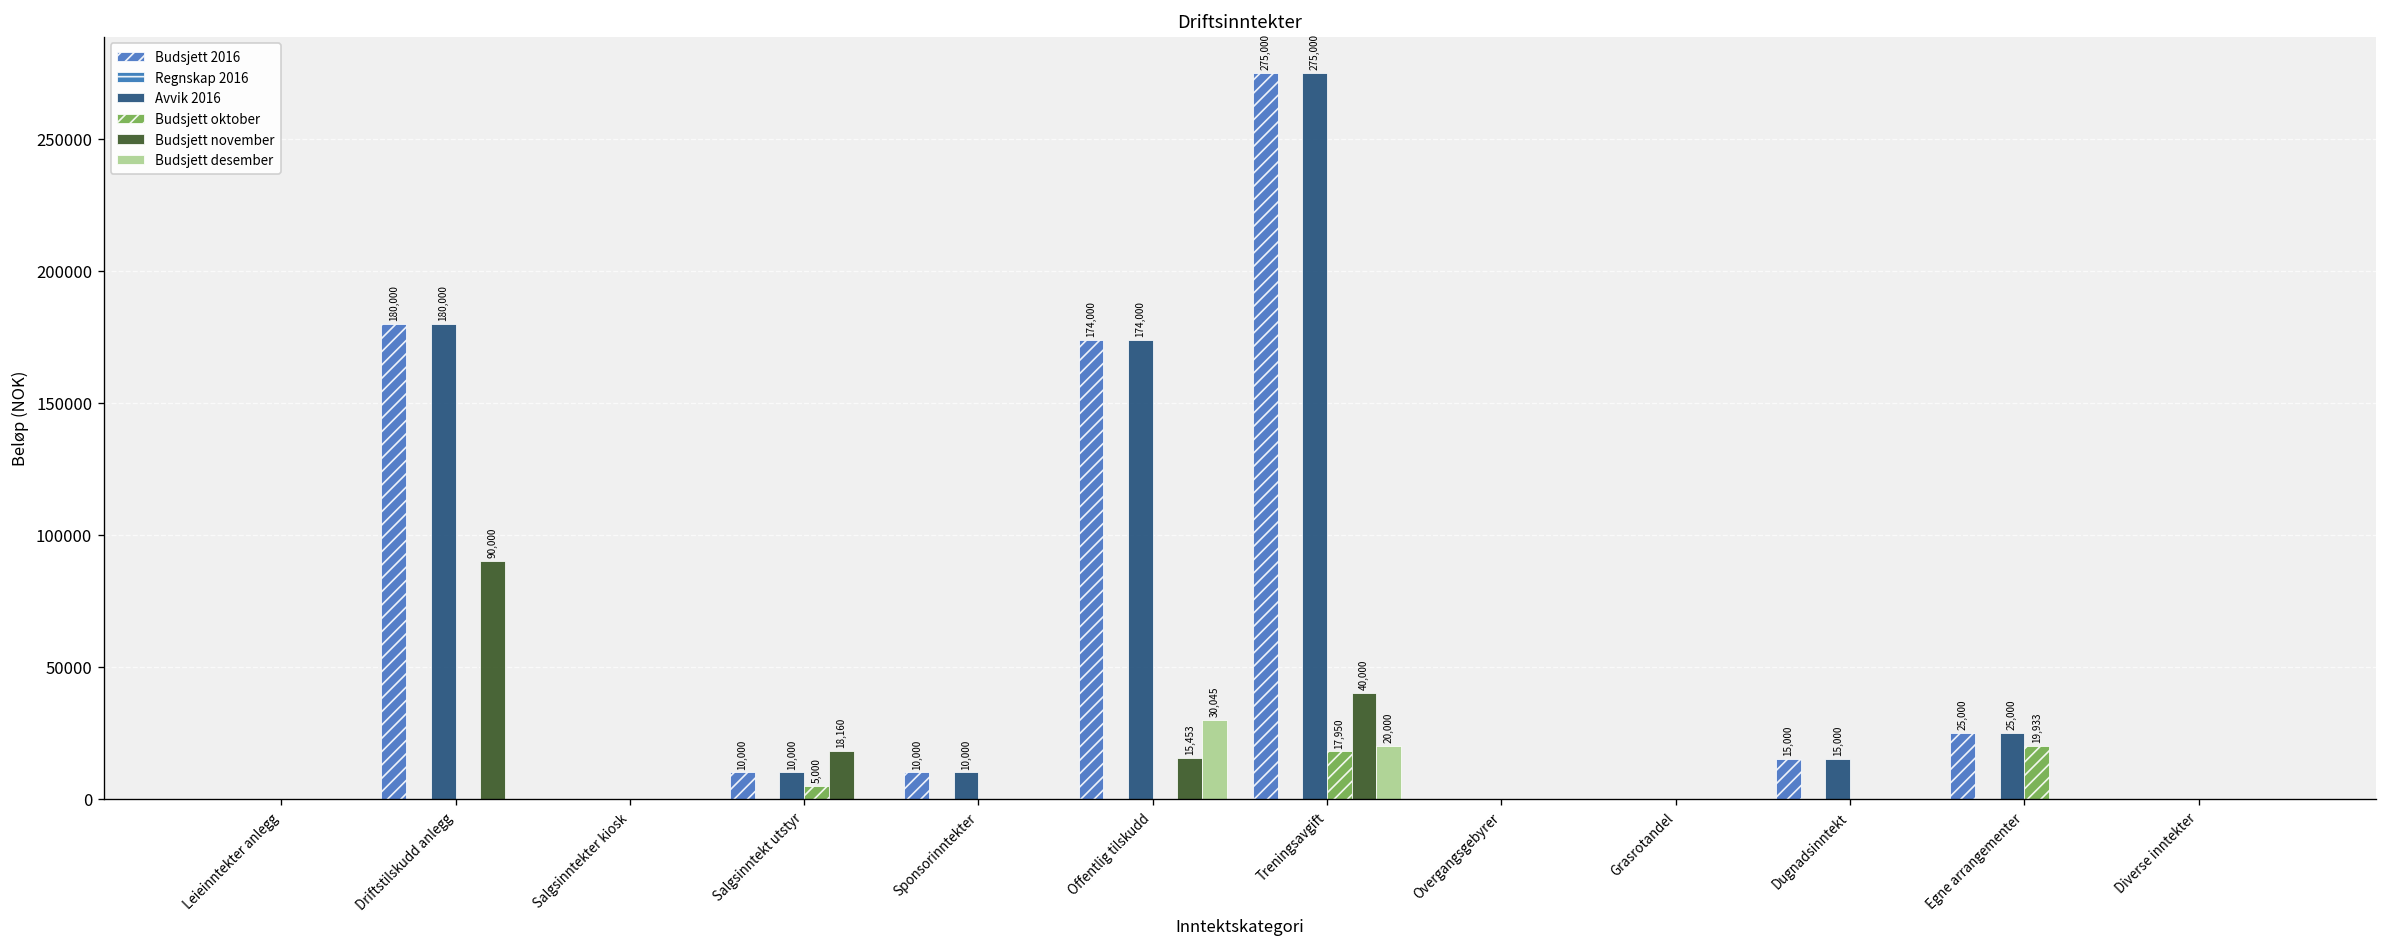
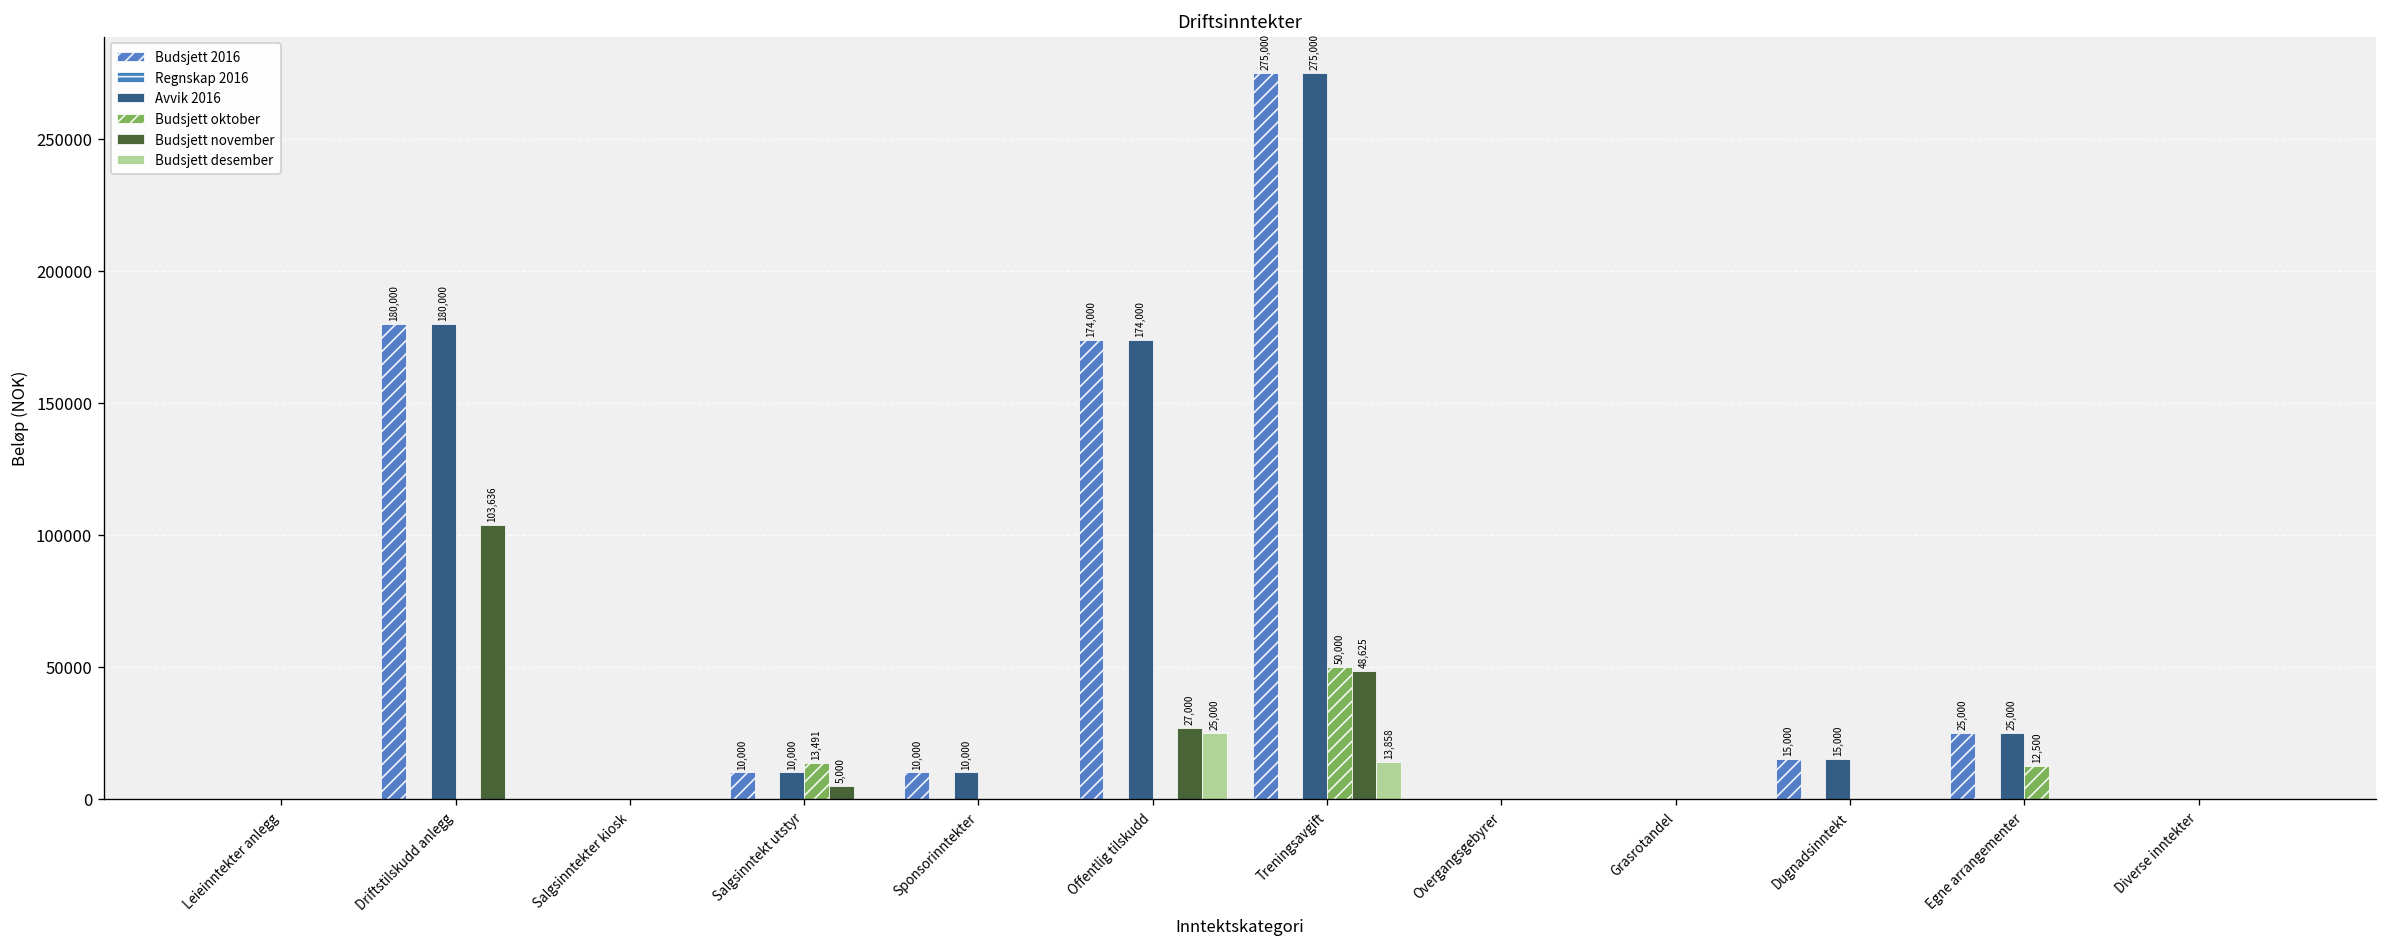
  {
    "Avvik 2016": {
      "Driftstilskudd anlegg": "180,000",
      "Salgsinntekt utstyr": "10,000",
      "Sponsorinntekter": "10,000",
      "Offentlig tilskudd": "174,000",
      "Treningsavgift": "275,000",
      "Dugnadsinntekt": "15,000",
      "Egne arrangementer": "25,000"
    },
    "Budsjett oktober": {
-     "Salgsinntekt utstyr": "5,000",
-     "Treningsavgift": "17,950",
-     "Egne arrangementer": "19,933"
+     "Salgsinntekt utstyr": "13,491",
+     "Treningsavgift": "50,000",
+     "Egne arrangementer": "12,500"
    },
    "Budsjett november": {
-     "Driftstilskudd anlegg": "90,000",
-     "Salgsinntekt utstyr": "18,160",
-     "Offentlig tilskudd": "15,453",
-     "Treningsavgift": "40,000"
+     "Driftstilskudd anlegg": "103,636",
+     "Salgsinntekt utstyr": "5,000",
+     "Offentlig tilskudd": "27,000",
+     "Treningsavgift": "48,625"
    },
    "Budsjett desember": {
-     "Offentlig tilskudd": "30,045",
-     "Treningsavgift": "20,000"
+     "Offentlig tilskudd": "25,000",
+     "Treningsavgift": "13,858"
    }
  }
